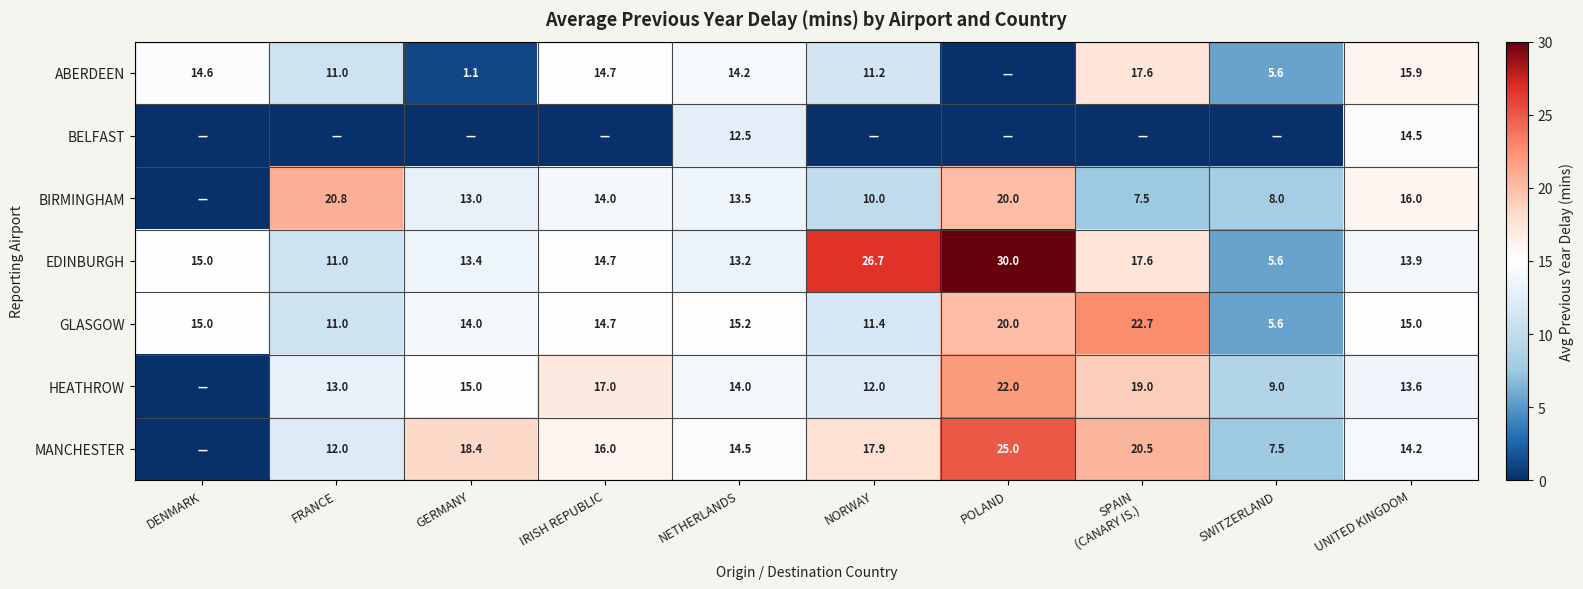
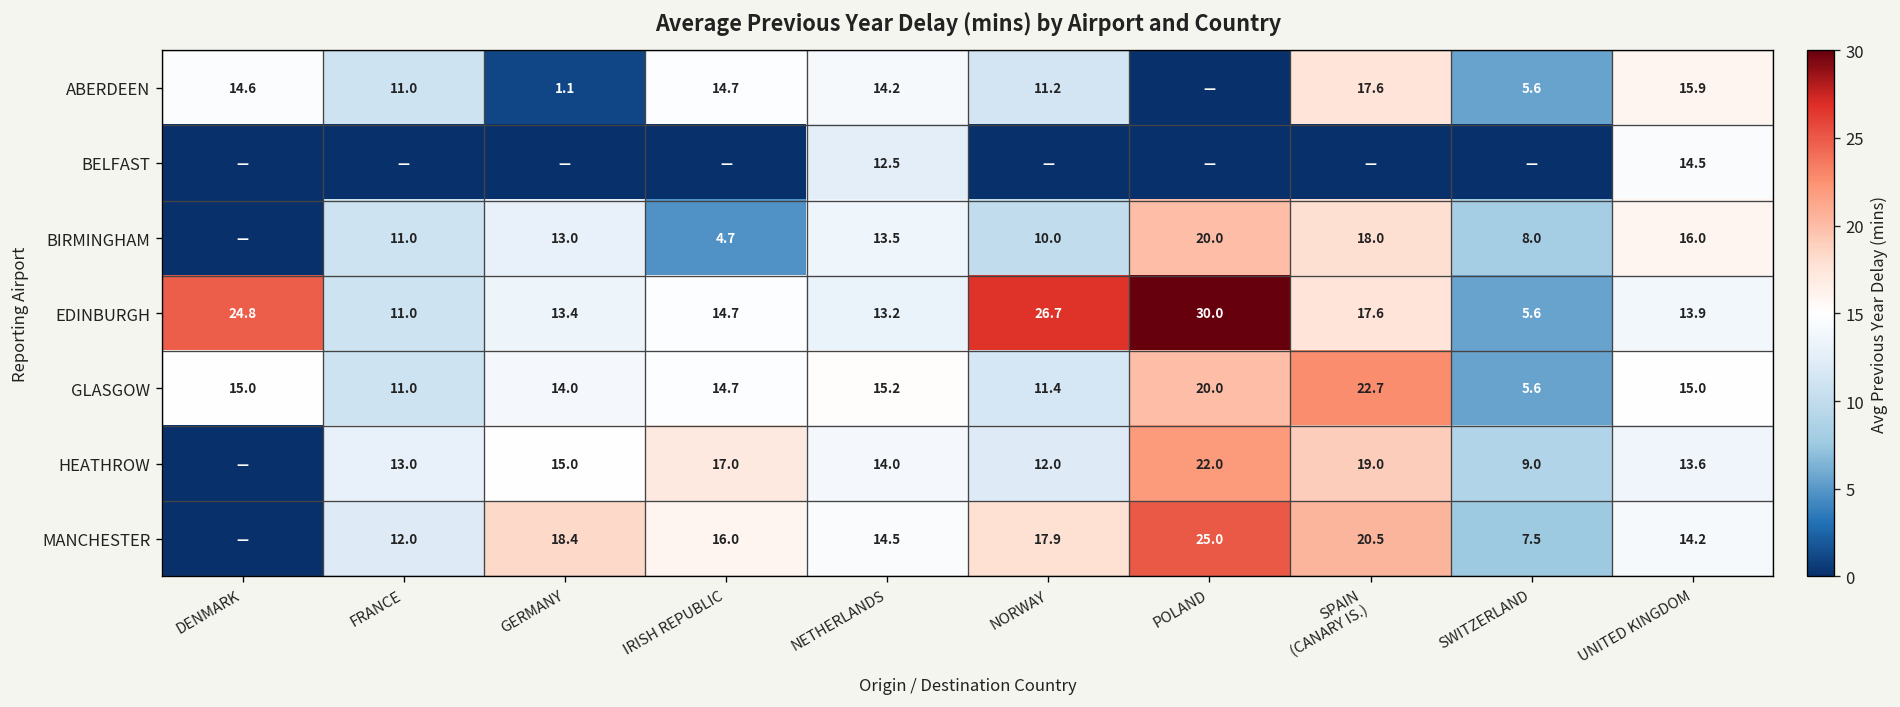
  {
    "ABERDEEN": {
      "DENMARK": 14.6,
      "FRANCE": 11.0,
      "GERMANY": 1.1,
      "IRISH REPUBLIC": 14.7,
      "NETHERLANDS": 14.2,
      "NORWAY": 11.2,
      "SPAIN (CANARY IS.)": 17.6,
      "SWITZERLAND": 5.6,
      "UNITED KINGDOM": 15.9
    },
    "BELFAST": {
      "NETHERLANDS": 12.5,
      "UNITED KINGDOM": 14.5
    },
    "BIRMINGHAM": {
-     "FRANCE": 20.8,
+     "FRANCE": 11.0,
      "GERMANY": 13.0,
-     "IRISH REPUBLIC": 14.0,
+     "IRISH REPUBLIC": 4.7,
      "NETHERLANDS": 13.5,
      "NORWAY": 10.0,
      "POLAND": 20.0,
-     "SPAIN (CANARY IS.)": 7.5,
+     "SPAIN (CANARY IS.)": 18.0,
      "SWITZERLAND": 8.0,
      "UNITED KINGDOM": 16.0
    },
    "EDINBURGH": {
-     "DENMARK": 15.0,
+     "DENMARK": 24.8,
      "FRANCE": 11.0,
      "GERMANY": 13.4,
      "IRISH REPUBLIC": 14.7,
      "NETHERLANDS": 13.2,
      "NORWAY": 26.7,
      "POLAND": 30.0,
      "SPAIN (CANARY IS.)": 17.6,
      "SWITZERLAND": 5.6,
      "UNITED KINGDOM": 13.9
    },
    "GLASGOW": {
      "DENMARK": 15.0,
      "FRANCE": 11.0,
      "GERMANY": 14.0,
      "IRISH REPUBLIC": 14.7,
      "NETHERLANDS": 15.2,
      "NORWAY": 11.4,
      "POLAND": 20.0,
      "SPAIN (CANARY IS.)": 22.7,
      "SWITZERLAND": 5.6,
      "UNITED KINGDOM": 15.0
    },
    "HEATHROW": {
      "FRANCE": 13.0,
      "GERMANY": 15.0,
      "IRISH REPUBLIC": 17.0,
      "NETHERLANDS": 14.0,
      "NORWAY": 12.0,
      "POLAND": 22.0,
      "SPAIN (CANARY IS.)": 19.0,
      "SWITZERLAND": 9.0,
      "UNITED KINGDOM": 13.6
    },
    "MANCHESTER": {
      "FRANCE": 12.0,
      "GERMANY": 18.4,
      "IRISH REPUBLIC": 16.0,
      "NETHERLANDS": 14.5,
      "NORWAY": 17.9,
      "POLAND": 25.0,
      "SPAIN (CANARY IS.)": 20.5,
      "SWITZERLAND": 7.5,
      "UNITED KINGDOM": 14.2
    }
  }
